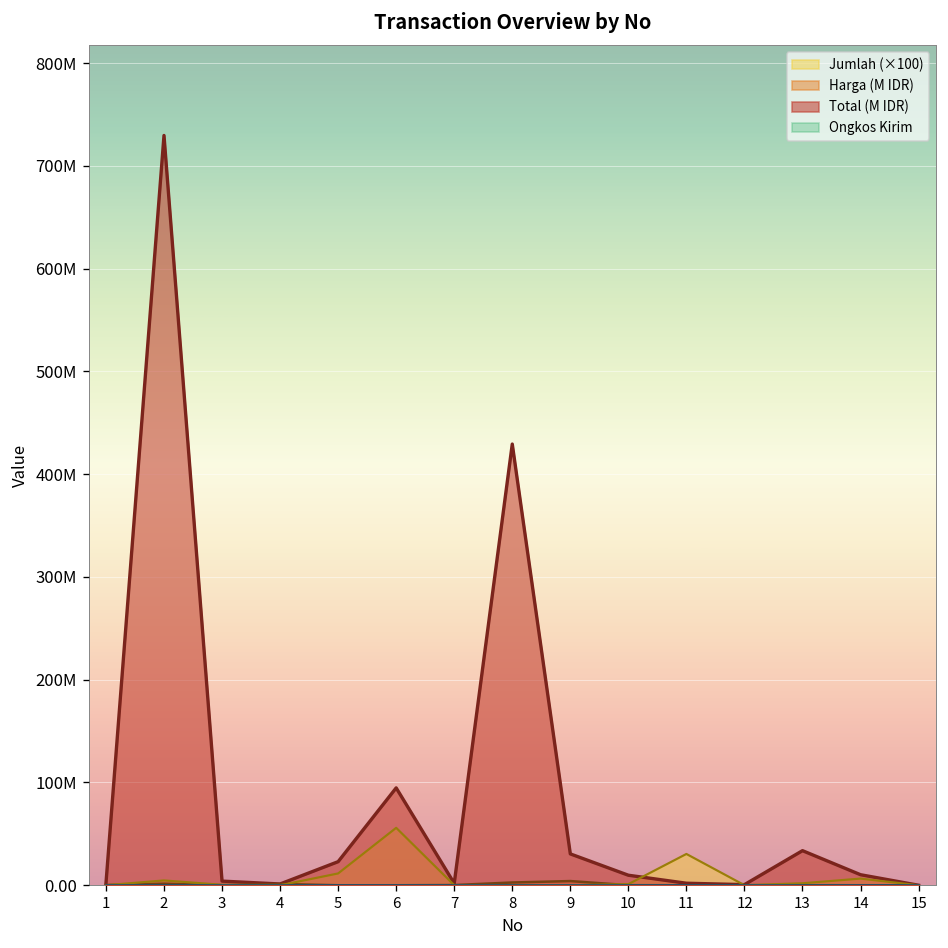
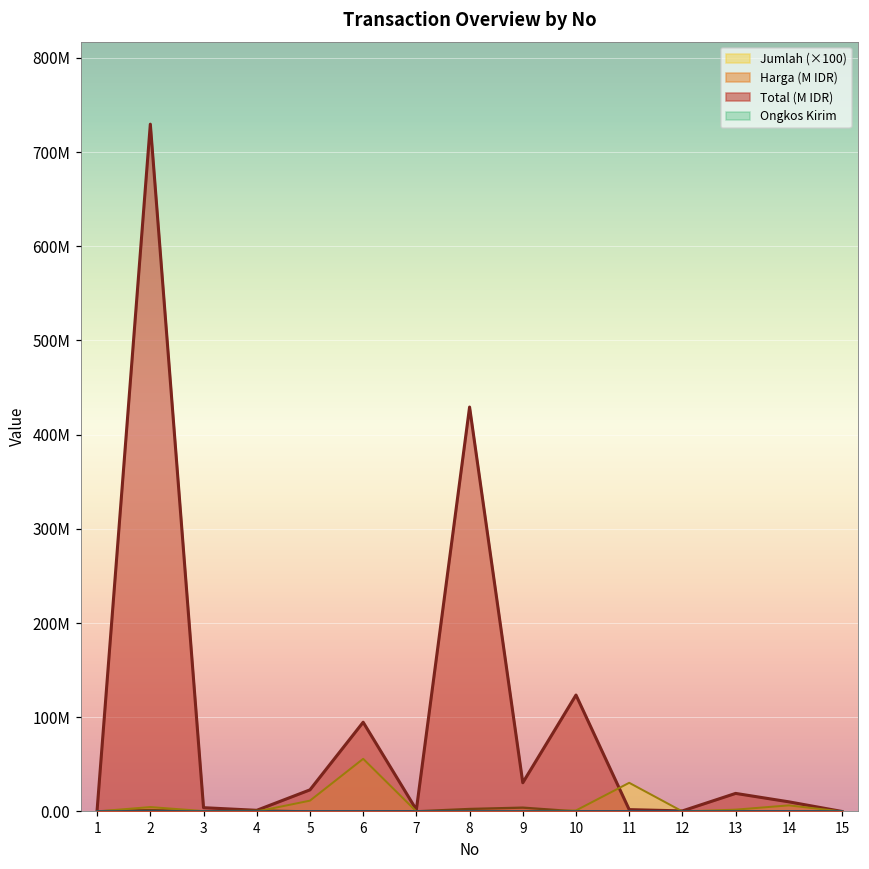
  {
    "Jumlah (×100)": {
      "2": 0,
      "5": 10000000,
      "6": 60000000,
      "11": 30000000,
      "14": 10000000
    },
    "Harga (M IDR)": {
      "9": 0
    },
    "Total (M IDR)": {
      "2": 730000000,
      "3": 0,
      "5": 20000000,
      "6": 90000000,
      "8": 430000000,
      "9": 30000000,
-     "10": 10000000,
-     "13": 30000000,
+     "10": 120000000,
+     "13": 20000000,
      "14": 10000000
    }
  }
